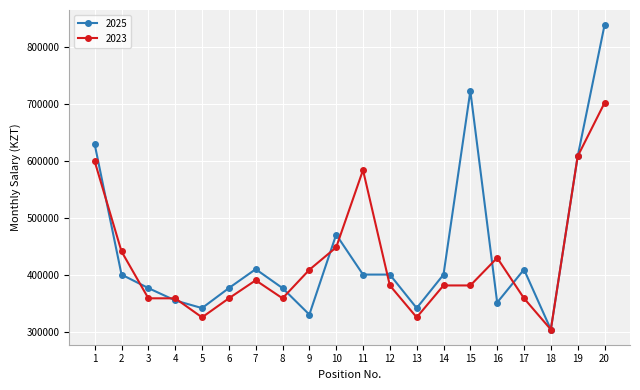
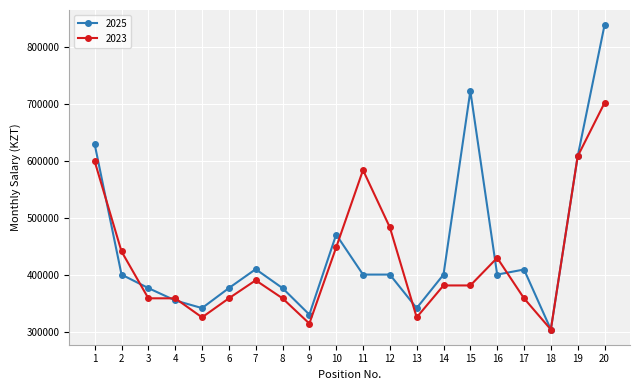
  {
    "2025": {
      "1": 630000,
      "2": 400000,
      "3": 380000,
      "5": 340000,
      "6": 380000,
      "7": 410000,
      "8": 380000,
      "9": 330000,
      "10": 470000,
      "11": 400000,
      "12": 400000,
      "13": 340000,
      "14": 400000,
      "15": 720000,
-     "16": 350000,
+     "16": 400000,
      "17": 410000,
      "20": 840000
    },
    "2023": {
      "1": 600000,
      "2": 440000,
      "3": 360000,
      "5": 330000,
      "6": 360000,
      "7": 390000,
      "8": 360000,
-     "9": 410000,
+     "9": 310000,
      "10": 450000,
      "11": 580000,
-     "12": 380000,
+     "12": 480000,
      "13": 330000,
      "14": 380000,
      "15": 380000,
      "16": 430000,
      "17": 360000,
      "20": 700000
    }
  }
